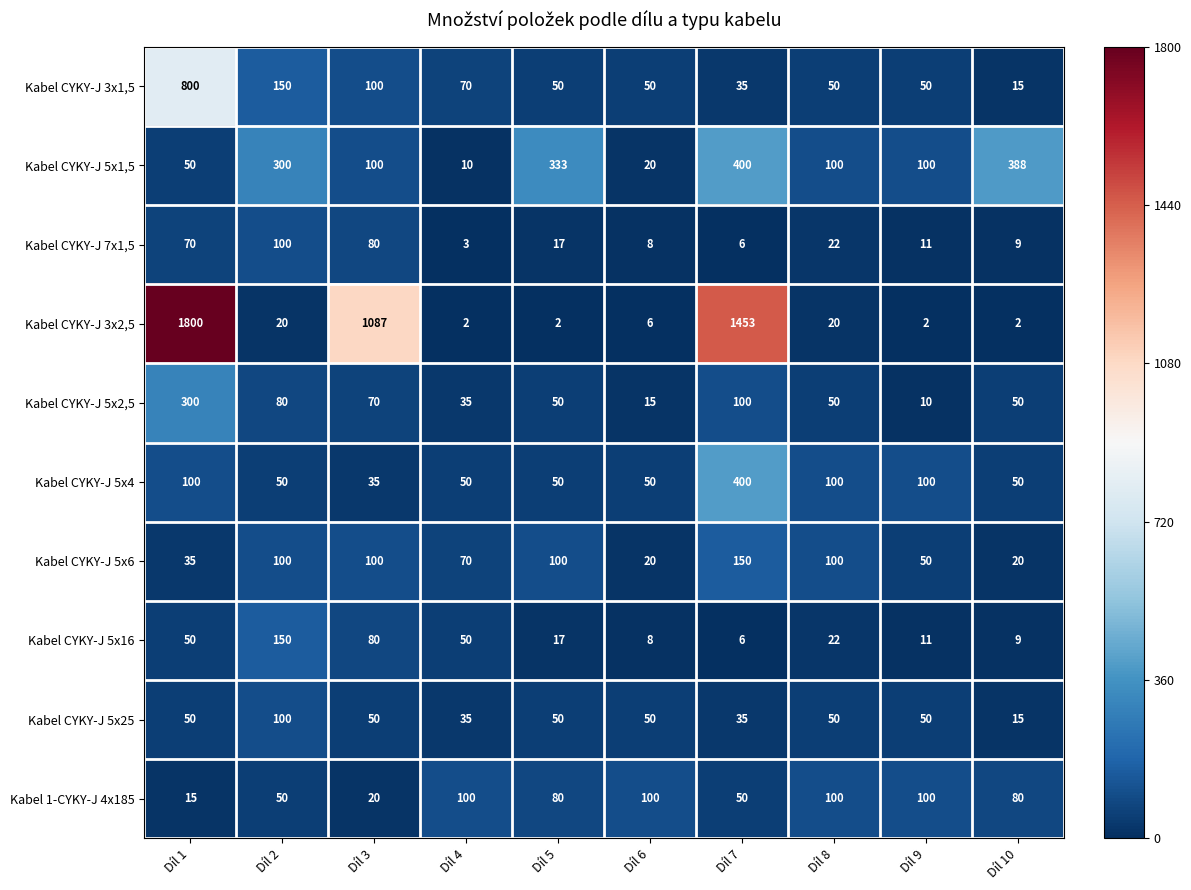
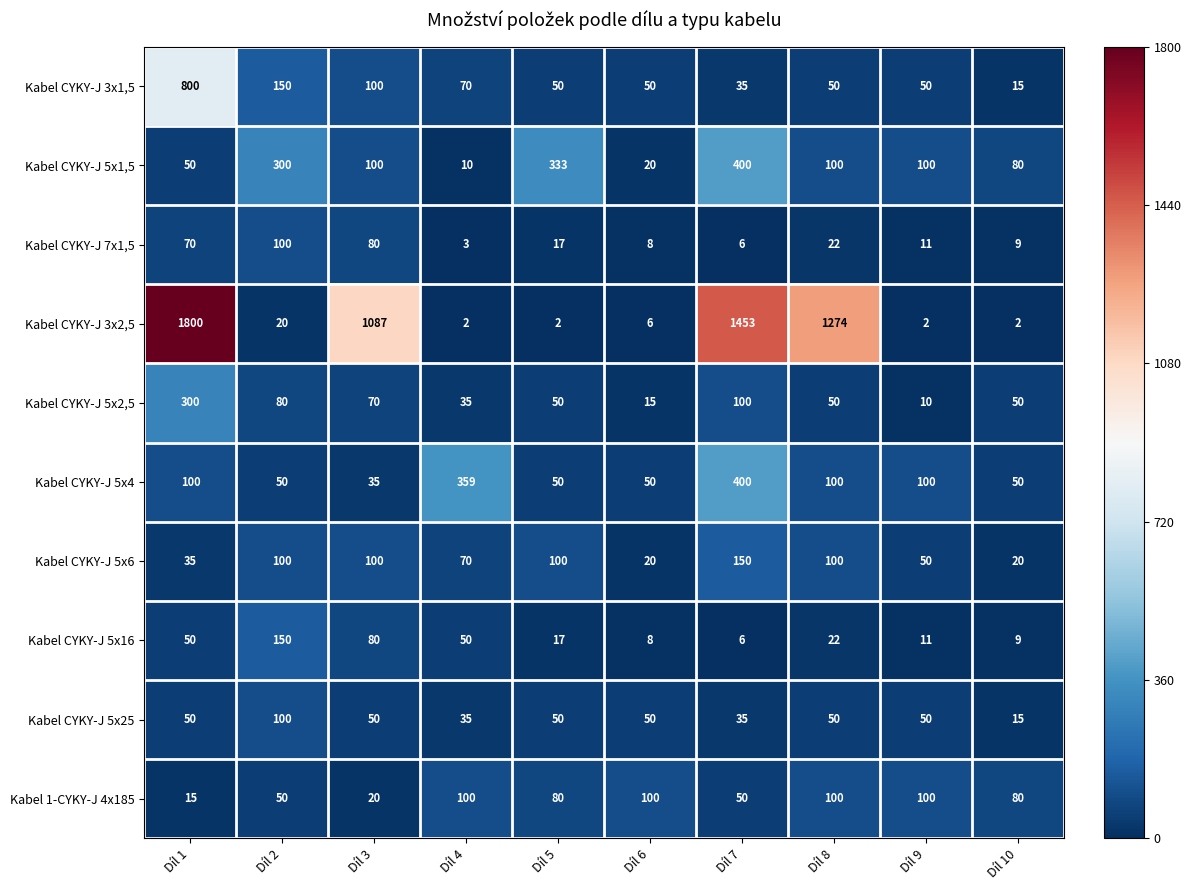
  {
    "Kabel CYKY-J 3x1,5": {
      "Díl 1": 800,
      "Díl 2": 150,
      "Díl 3": 100,
      "Díl 4": 70,
      "Díl 5": 50,
      "Díl 6": 50,
      "Díl 7": 35,
      "Díl 8": 50,
      "Díl 9": 50,
      "Díl 10": 15
    },
    "Kabel CYKY-J 5x1,5": {
      "Díl 1": 50,
      "Díl 2": 300,
      "Díl 3": 100,
      "Díl 4": 10,
      "Díl 5": 333,
      "Díl 6": 20,
      "Díl 7": 400,
      "Díl 8": 100,
      "Díl 9": 100,
-     "Díl 10": 388
+     "Díl 10": 80
    },
    "Kabel CYKY-J 7x1,5": {
      "Díl 1": 70,
      "Díl 2": 100,
      "Díl 3": 80,
      "Díl 4": 3,
      "Díl 5": 17,
      "Díl 6": 8,
      "Díl 7": 6,
      "Díl 8": 22,
      "Díl 9": 11,
      "Díl 10": 9
    },
    "Kabel CYKY-J 3x2,5": {
      "Díl 1": 1800,
      "Díl 2": 20,
      "Díl 3": 1087,
      "Díl 4": 2,
      "Díl 5": 2,
      "Díl 6": 6,
      "Díl 7": 1453,
-     "Díl 8": 20,
+     "Díl 8": 1274,
      "Díl 9": 2,
      "Díl 10": 2
    },
    "Kabel CYKY-J 5x2,5": {
      "Díl 1": 300,
      "Díl 2": 80,
      "Díl 3": 70,
      "Díl 4": 35,
      "Díl 5": 50,
      "Díl 6": 15,
      "Díl 7": 100,
      "Díl 8": 50,
      "Díl 9": 10,
      "Díl 10": 50
    },
    "Kabel CYKY-J 5x4": {
      "Díl 1": 100,
      "Díl 2": 50,
      "Díl 3": 35,
-     "Díl 4": 50,
+     "Díl 4": 359,
      "Díl 5": 50,
      "Díl 6": 50,
      "Díl 7": 400,
      "Díl 8": 100,
      "Díl 9": 100,
      "Díl 10": 50
    },
    "Kabel CYKY-J 5x6": {
      "Díl 1": 35,
      "Díl 2": 100,
      "Díl 3": 100,
      "Díl 4": 70,
      "Díl 5": 100,
      "Díl 6": 20,
      "Díl 7": 150,
      "Díl 8": 100,
      "Díl 9": 50,
      "Díl 10": 20
    },
    "Kabel CYKY-J 5x16": {
      "Díl 1": 50,
      "Díl 2": 150,
      "Díl 3": 80,
      "Díl 4": 50,
      "Díl 5": 17,
      "Díl 6": 8,
      "Díl 7": 6,
      "Díl 8": 22,
      "Díl 9": 11,
      "Díl 10": 9
    },
    "Kabel CYKY-J 5x25": {
      "Díl 1": 50,
      "Díl 2": 100,
      "Díl 3": 50,
      "Díl 4": 35,
      "Díl 5": 50,
      "Díl 6": 50,
      "Díl 7": 35,
      "Díl 8": 50,
      "Díl 9": 50,
      "Díl 10": 15
    },
    "Kabel 1-CYKY-J 4x185": {
      "Díl 1": 15,
      "Díl 2": 50,
      "Díl 3": 20,
      "Díl 4": 100,
      "Díl 5": 80,
      "Díl 6": 100,
      "Díl 7": 50,
      "Díl 8": 100,
      "Díl 9": 100,
      "Díl 10": 80
    }
  }
